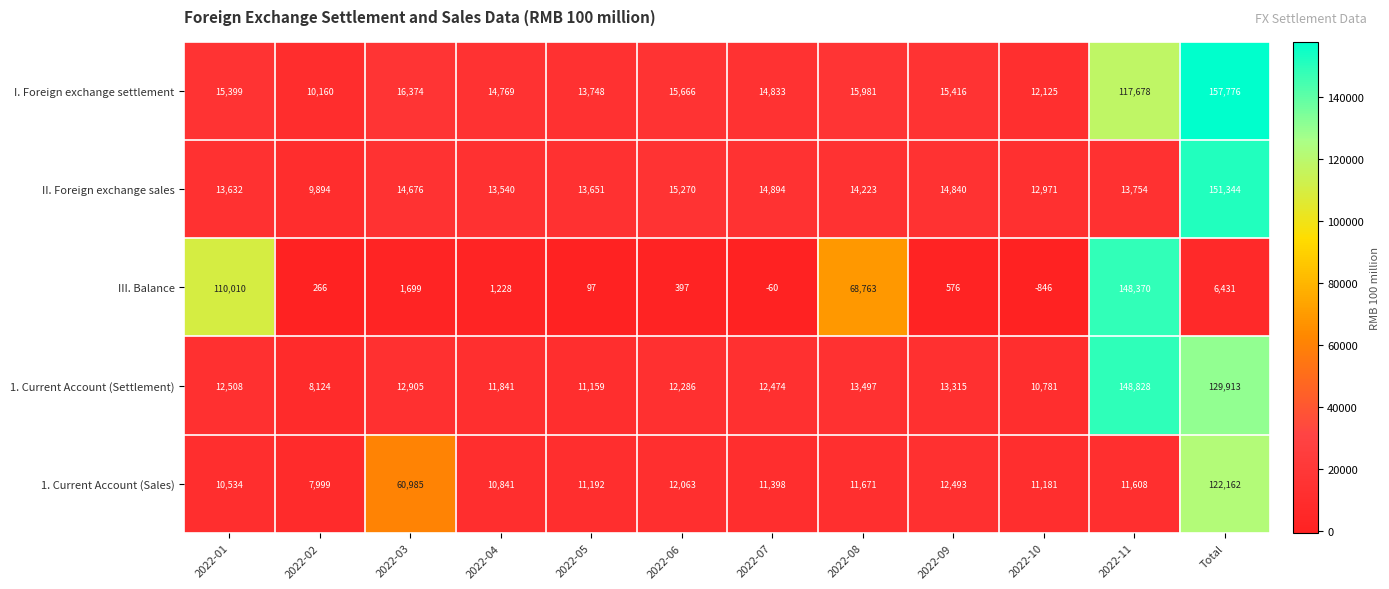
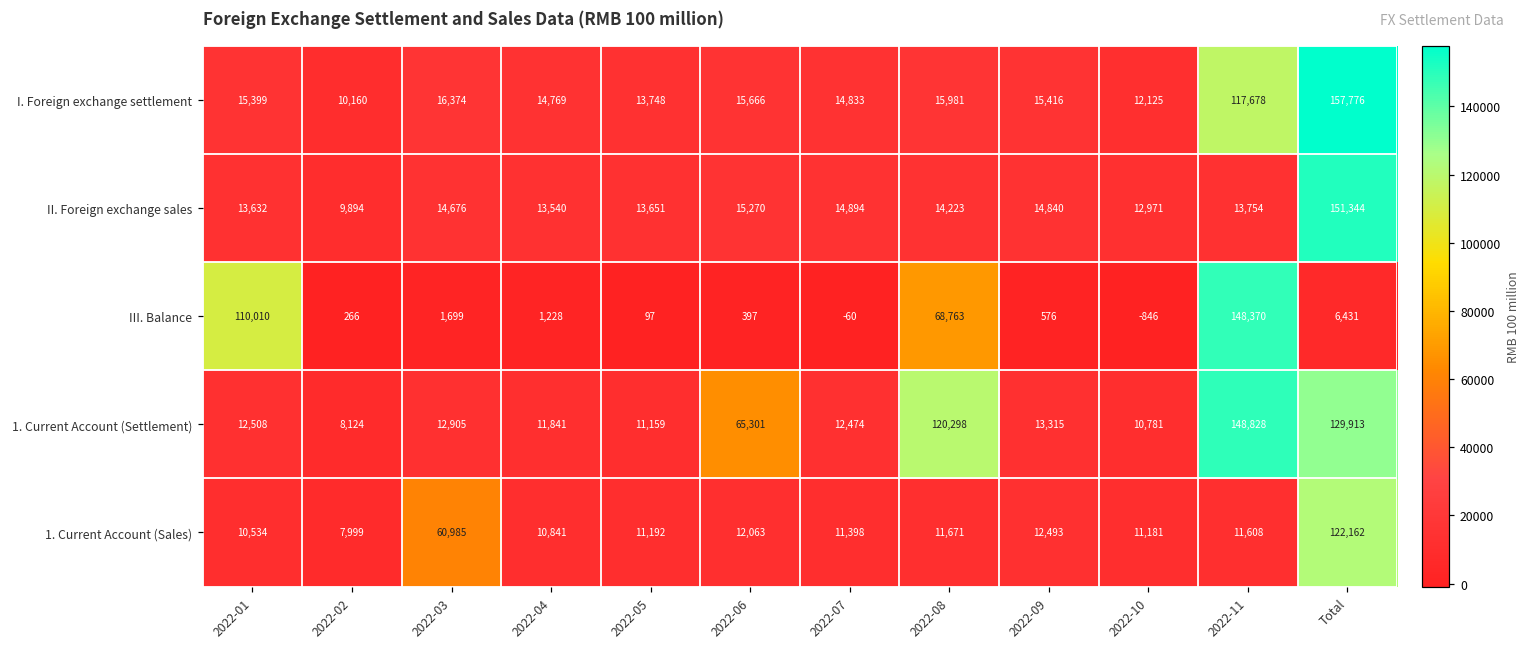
  {
    "I. Foreign exchange settlement": {
      "2022-01": "15,399",
      "2022-02": "10,160",
      "2022-03": "16,374",
      "2022-04": "14,769",
      "2022-05": "13,748",
      "2022-06": "15,666",
      "2022-07": "14,833",
      "2022-08": "15,981",
      "2022-09": "15,416",
      "2022-10": "12,125",
      "2022-11": "117,678",
      "Total": "157,776"
    },
    "II. Foreign exchange sales": {
      "2022-01": "13,632",
      "2022-02": "9,894",
      "2022-03": "14,676",
      "2022-04": "13,540",
      "2022-05": "13,651",
      "2022-06": "15,270",
      "2022-07": "14,894",
      "2022-08": "14,223",
      "2022-09": "14,840",
      "2022-10": "12,971",
      "2022-11": "13,754",
      "Total": "151,344"
    },
    "III. Balance": {
      "2022-01": "110,010",
      "2022-02": "266",
      "2022-03": "1,699",
      "2022-04": "1,228",
      "2022-05": "97",
      "2022-06": "397",
      "2022-07": "-60",
      "2022-08": "68,763",
      "2022-09": "576",
      "2022-10": "-846",
      "2022-11": "148,370",
      "Total": "6,431"
    },
    "1. Current Account (Settlement)": {
      "2022-01": "12,508",
      "2022-02": "8,124",
      "2022-03": "12,905",
      "2022-04": "11,841",
      "2022-05": "11,159",
-     "2022-06": "12,286",
+     "2022-06": "65,301",
      "2022-07": "12,474",
-     "2022-08": "13,497",
+     "2022-08": "120,298",
      "2022-09": "13,315",
      "2022-10": "10,781",
      "2022-11": "148,828",
      "Total": "129,913"
    },
    "1. Current Account (Sales)": {
      "2022-01": "10,534",
      "2022-02": "7,999",
      "2022-03": "60,985",
      "2022-04": "10,841",
      "2022-05": "11,192",
      "2022-06": "12,063",
      "2022-07": "11,398",
      "2022-08": "11,671",
      "2022-09": "12,493",
      "2022-10": "11,181",
      "2022-11": "11,608",
      "Total": "122,162"
    }
  }
